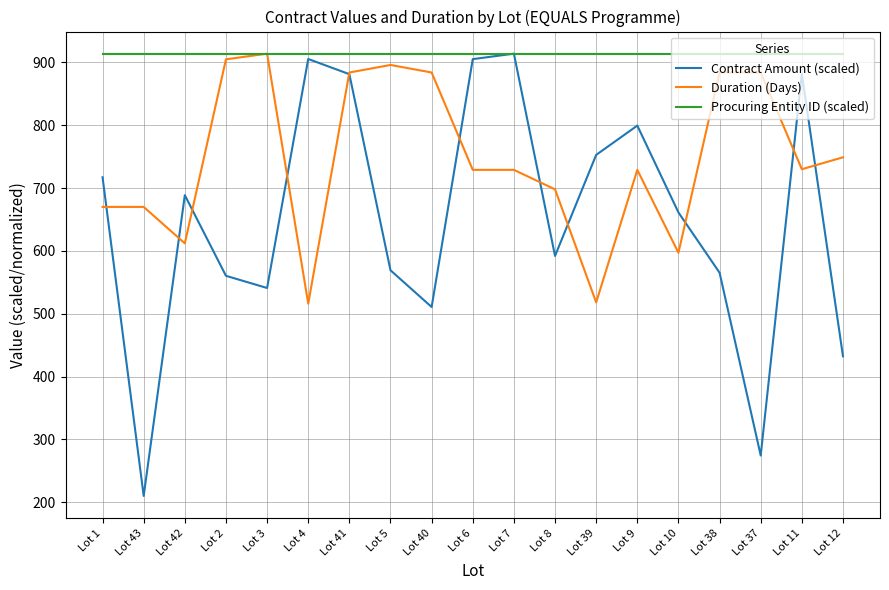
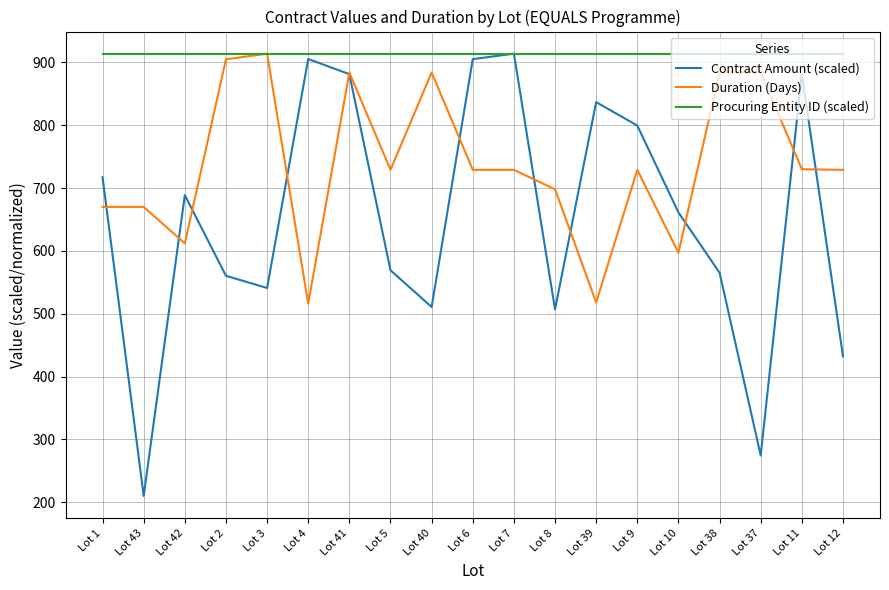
  {
    "Contract Amount (scaled)": {
      "Lot 1": 720,
      "Lot 43": 210,
      "Lot 42": 690,
      "Lot 2": 560,
      "Lot 3": 540,
      "Lot 4": 910,
      "Lot 5": 570,
      "Lot 40": 510,
      "Lot 6": 910,
-     "Lot 8": 590,
-     "Lot 39": 750,
+     "Lot 8": 510,
+     "Lot 39": 840,
      "Lot 9": 800,
      "Lot 10": 660,
      "Lot 38": 570,
      "Lot 37": 270,
      "Lot 12": 430
    },
    "Duration (Days)": {
      "Lot 1": 670,
      "Lot 43": 670,
      "Lot 42": 610,
      "Lot 2": 910,
      "Lot 4": 520,
-     "Lot 5": 900,
+     "Lot 5": 730,
      "Lot 40": 880,
      "Lot 6": 730,
      "Lot 7": 730,
      "Lot 8": 700,
      "Lot 39": 520,
      "Lot 9": 730,
      "Lot 10": 600,
      "Lot 11": 730,
-     "Lot 12": 750
+     "Lot 12": 730
    },
    "Procuring Entity ID (scaled)": {
      "Lot 1": 910,
      "Lot 43": 910,
      "Lot 42": 910,
      "Lot 2": 910,
      "Lot 4": 910,
      "Lot 41": 910,
      "Lot 5": 910,
      "Lot 40": 910,
      "Lot 6": 910,
      "Lot 8": 910,
      "Lot 39": 910,
      "Lot 9": 910
    }
  }
